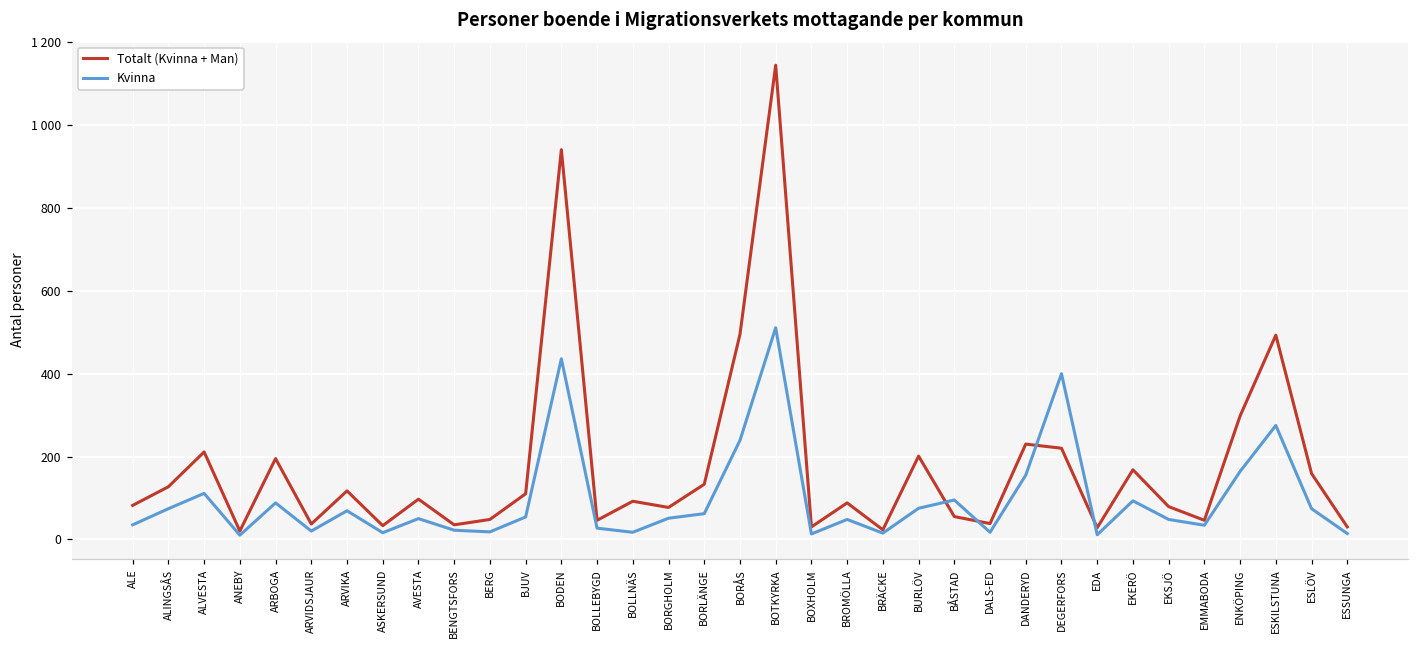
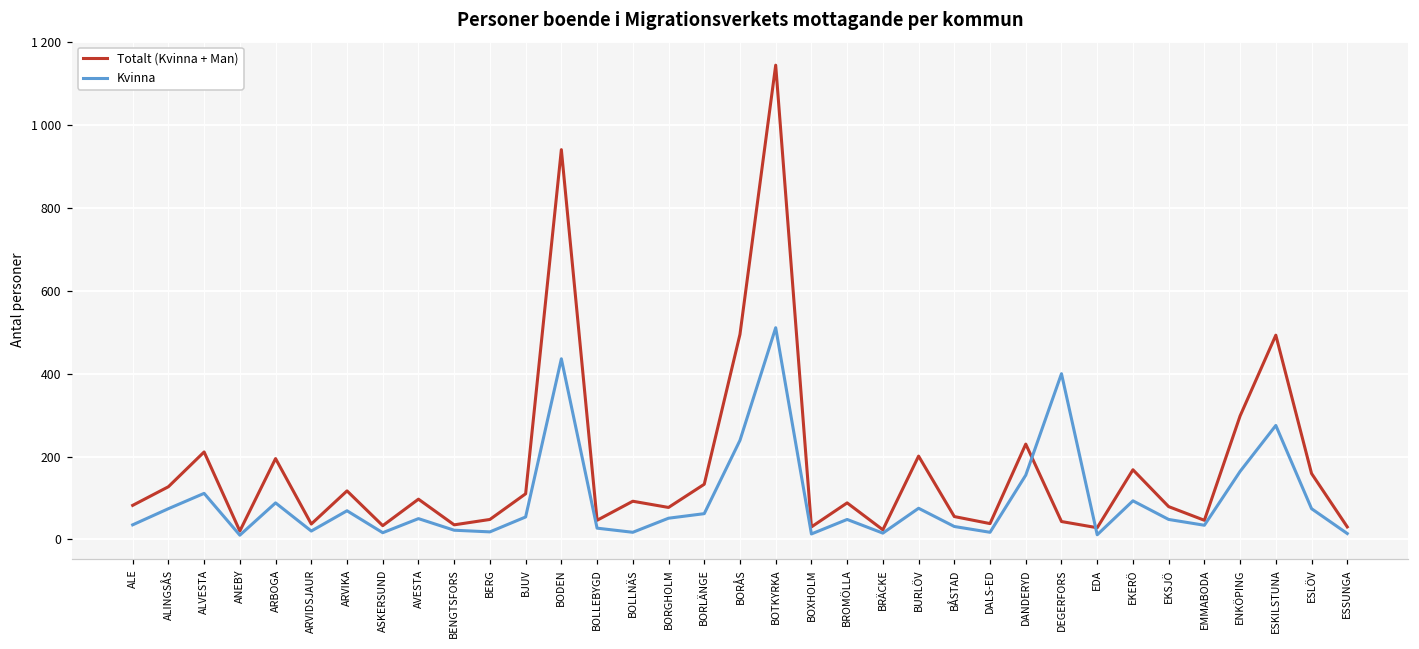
  {
    "Totalt (Kvinna + Man)": {
      "ALE": 80,
      "ALINGSÅS": 130,
      "ALVESTA": 210,
      "ANEBY": 20,
      "ARBOGA": 200,
      "ARVIDSJAUR": 40,
      "ARVIKA": 120,
      "ASKERSUND": 30,
      "AVESTA": 100,
      "BENGTSFORS": 40,
      "BERG": 50,
      "BJUV": 110,
      "BODEN": 940,
      "BOLLEBYGD": 50,
      "BOLLNÄS": 90,
      "BORGHOLM": 80,
      "BORLÄNGE": 130,
      "BORÅS": 500,
      "BOTKYRKA": 1150,
      "BOXHOLM": 30,
      "BROMÖLLA": 90,
      "BRÄCKE": 20,
      "BURLÖV": 200,
      "BÅSTAD": 60,
      "DALS-ED": 40,
      "DANDERYD": 230,
-     "DEGERFORS": 220,
+     "DEGERFORS": 40,
      "EDA": 30,
      "EKERÖ": 170,
      "EKSJÖ": 80,
      "EMMABODA": 50,
      "ENKÖPING": 300,
      "ESKILSTUNA": 490,
      "ESLÖV": 160,
      "ESSUNGA": 30
    },
    "Kvinna": {
      "ALE": 40,
      "ALINGSÅS": 70,
      "ALVESTA": 110,
      "ANEBY": 10,
      "ARBOGA": 90,
      "ARVIDSJAUR": 20,
      "ARVIKA": 70,
      "ASKERSUND": 20,
      "AVESTA": 50,
      "BENGTSFORS": 20,
      "BERG": 20,
      "BJUV": 50,
      "BODEN": 440,
      "BOLLEBYGD": 30,
      "BOLLNÄS": 20,
      "BORGHOLM": 50,
      "BORLÄNGE": 60,
      "BORÅS": 240,
      "BOTKYRKA": 510,
      "BOXHOLM": 10,
      "BROMÖLLA": 50,
      "BRÄCKE": 20,
      "BURLÖV": 80,
-     "BÅSTAD": 100,
+     "BÅSTAD": 30,
      "DALS-ED": 20,
      "DANDERYD": 160,
      "DEGERFORS": 400,
      "EDA": 10,
      "EKERÖ": 90,
      "EKSJÖ": 50,
      "EMMABODA": 30,
      "ENKÖPING": 160,
      "ESKILSTUNA": 280,
      "ESLÖV": 70,
      "ESSUNGA": 10
    }
  }
